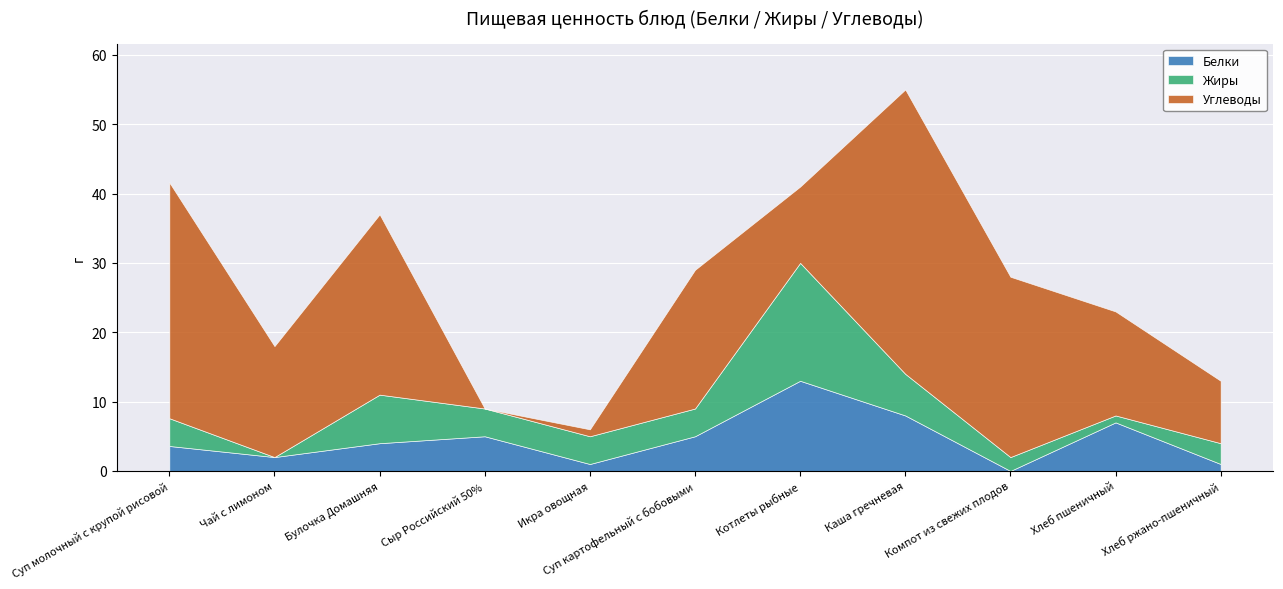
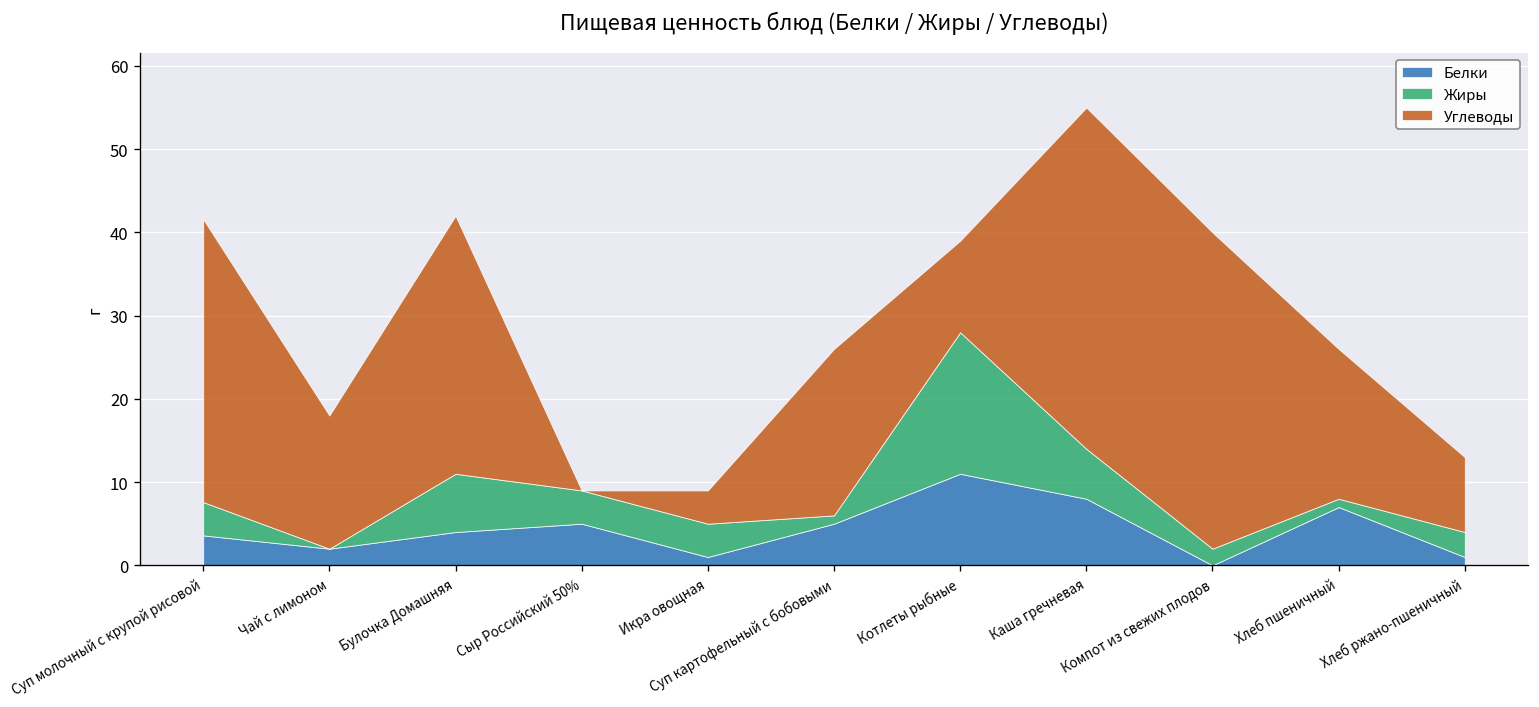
  {
    "Белки": {
      "Суп молочный с крупой рисовой": 4,
      "Булочка Домашняя": 4,
      "Сыр Российский 50%": 5,
      "Икра овощная": 1,
      "Суп картофельный с бобовыми": 5,
-     "Котлеты рыбные": 13,
+     "Котлеты рыбные": 11,
      "Каша гречневая": 8,
      "Компот из свежих плодов": 0,
      "Хлеб пшеничный": 7,
      "Хлеб ржано-пшеничный": 1
    },
    "Жиры": {
      "Суп молочный с крупой рисовой": 4,
      "Булочка Домашняя": 7,
      "Икра овощная": 4,
-     "Суп картофельный с бобовыми": 4,
+     "Суп картофельный с бобовыми": 1,
      "Котлеты рыбные": 17,
      "Каша гречневая": 6,
      "Компот из свежих плодов": 2,
      "Хлеб пшеничный": 1,
      "Хлеб ржано-пшеничный": 3
    },
    "Углеводы": {
      "Суп молочный с крупой рисовой": 34,
      "Чай с лимоном": 16,
-     "Булочка Домашняя": 26,
-     "Икра овощная": 1,
+     "Булочка Домашняя": 31,
+     "Икра овощная": 4,
      "Суп картофельный с бобовыми": 20,
      "Котлеты рыбные": 11,
      "Каша гречневая": 41,
-     "Компот из свежих плодов": 26,
-     "Хлеб пшеничный": 15,
+     "Компот из свежих плодов": 38,
+     "Хлеб пшеничный": 18,
      "Хлеб ржано-пшеничный": 9
    }
  }
